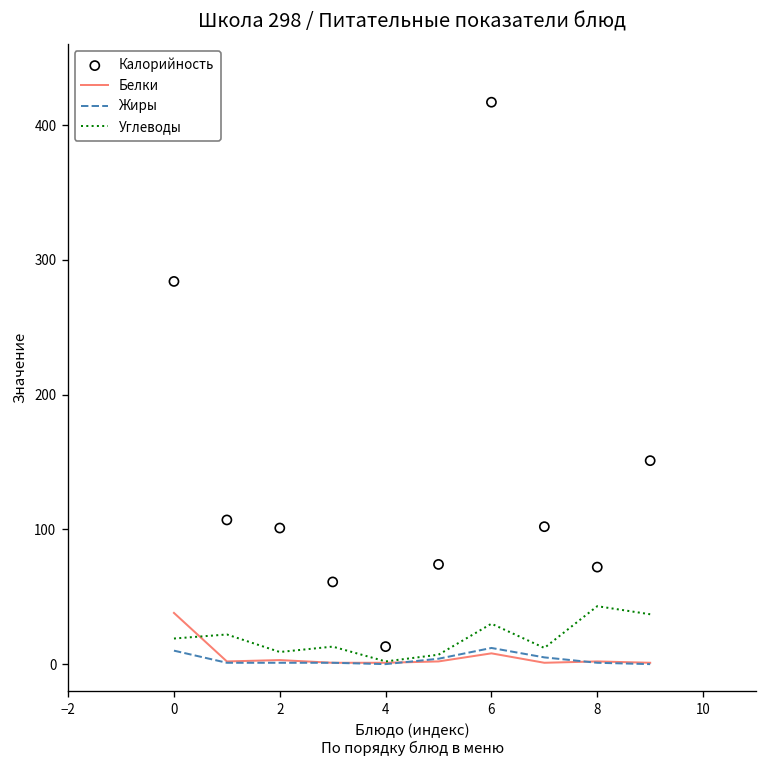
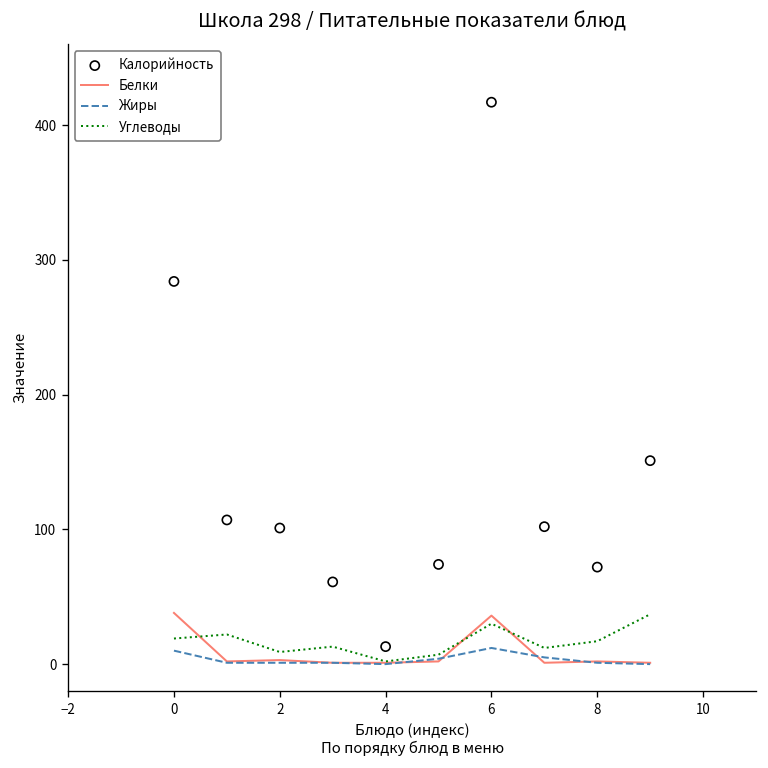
  {
    "Белки": {
      "0": 38,
-     "6": 8
+     "6": 36
    },
    "Жиры": {
      "0": 10,
      "6": 12
    },
    "Углеводы": {
      "0": 19,
      "2": 9,
      "6": 30,
-     "8": 43
+     "8": 17
    }
  }
